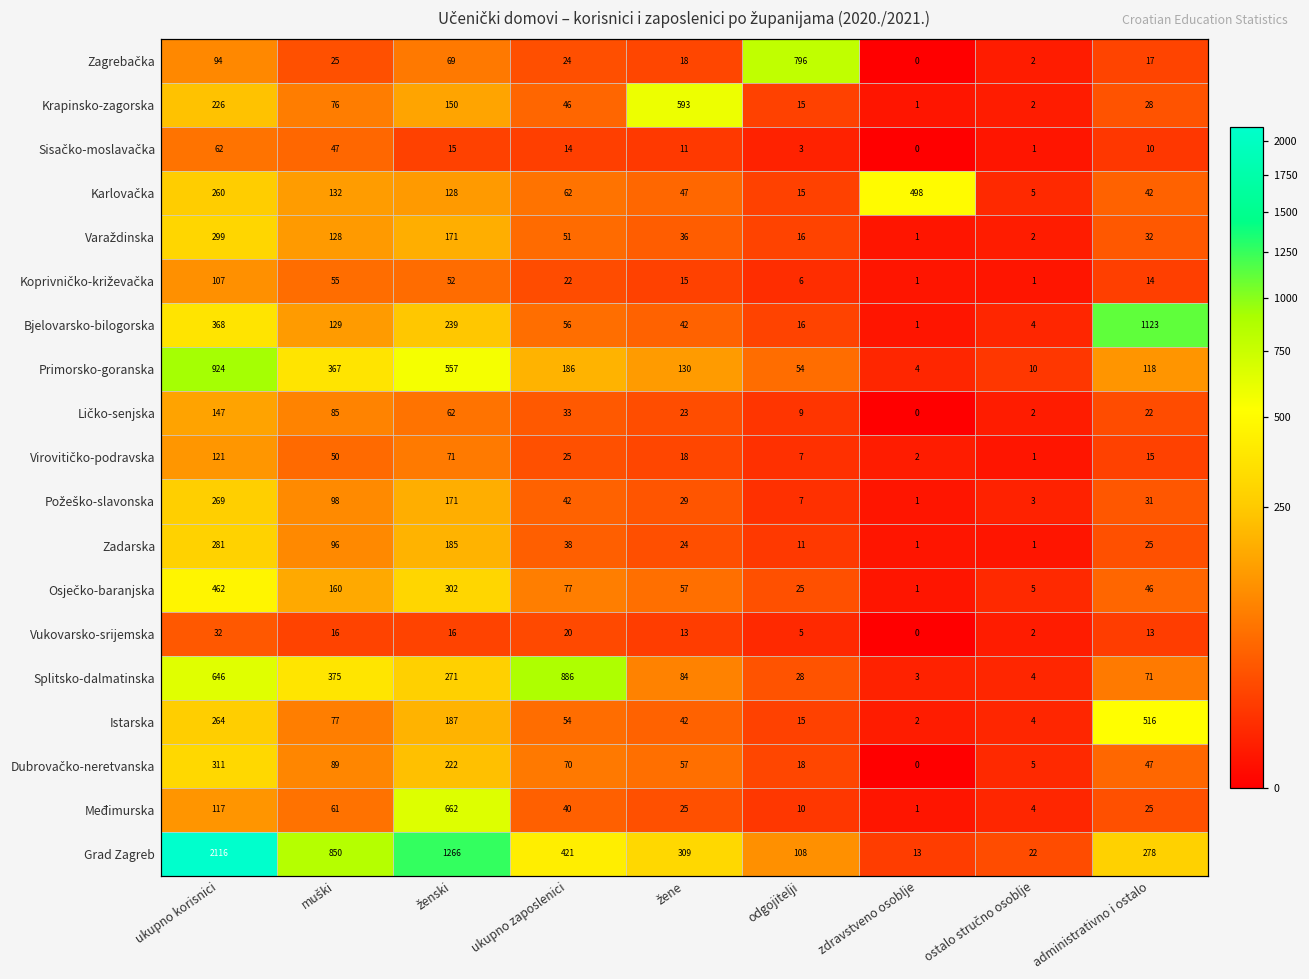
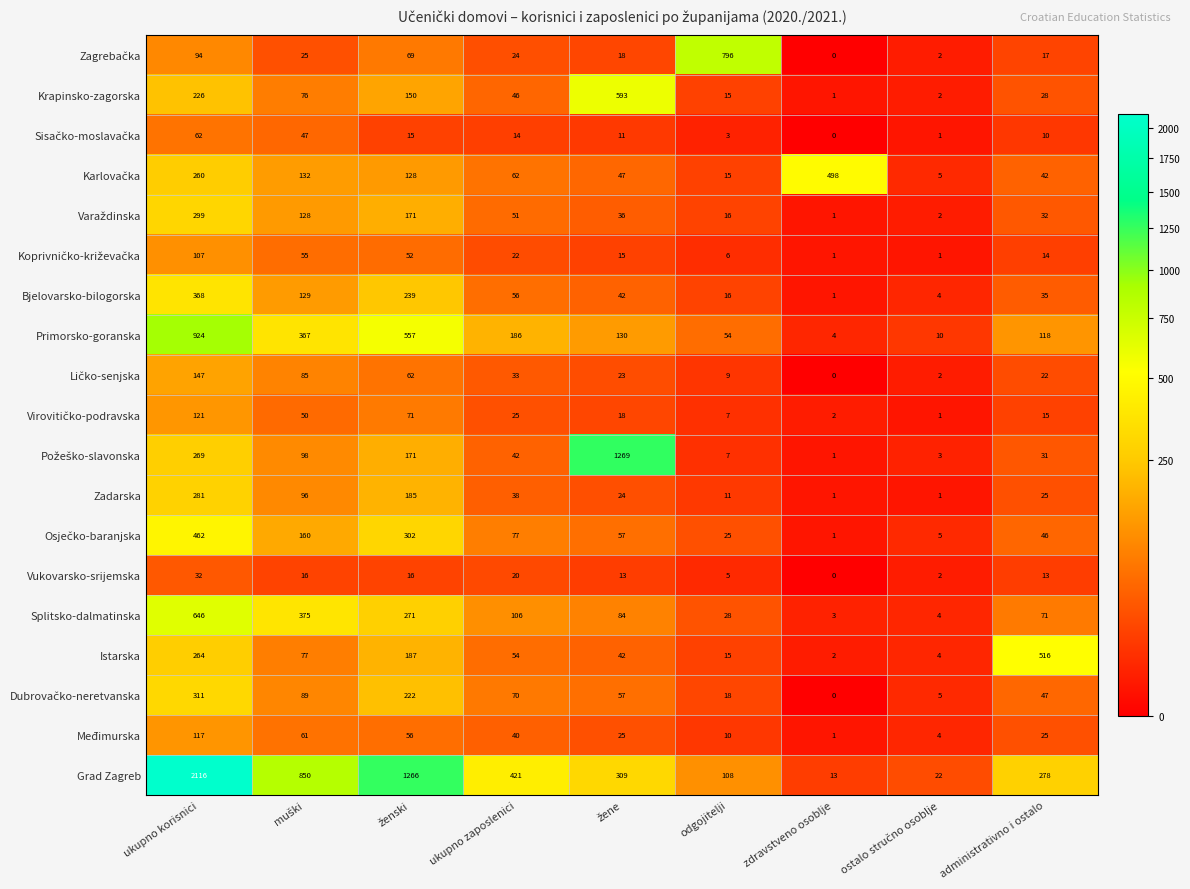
  {
    "Zagrebačka": {
      "ukupno korisnici": 94,
      "muški": 25,
      "ženski": 69,
      "ukupno zaposlenici": 24,
      "žene": 18,
      "odgojitelji": 796,
      "zdravstveno osoblje": 0,
      "ostalo stručno osoblje": 2,
      "administrativno i ostalo": 17
    },
    "Krapinsko-zagorska": {
      "ukupno korisnici": 226,
      "muški": 76,
      "ženski": 150,
      "ukupno zaposlenici": 46,
      "žene": 593,
      "odgojitelji": 15,
      "zdravstveno osoblje": 1,
      "ostalo stručno osoblje": 2,
      "administrativno i ostalo": 28
    },
    "Sisačko-moslavačka": {
      "ukupno korisnici": 62,
      "muški": 47,
      "ženski": 15,
      "ukupno zaposlenici": 14,
      "žene": 11,
      "odgojitelji": 3,
      "zdravstveno osoblje": 0,
      "ostalo stručno osoblje": 1,
      "administrativno i ostalo": 10
    },
    "Karlovačka": {
      "ukupno korisnici": 260,
      "muški": 132,
      "ženski": 128,
      "ukupno zaposlenici": 62,
      "žene": 47,
      "odgojitelji": 15,
      "zdravstveno osoblje": 498,
      "ostalo stručno osoblje": 5,
      "administrativno i ostalo": 42
    },
    "Varaždinska": {
      "ukupno korisnici": 299,
      "muški": 128,
      "ženski": 171,
      "ukupno zaposlenici": 51,
      "žene": 36,
      "odgojitelji": 16,
      "zdravstveno osoblje": 1,
      "ostalo stručno osoblje": 2,
      "administrativno i ostalo": 32
    },
    "Koprivničko-križevačka": {
      "ukupno korisnici": 107,
      "muški": 55,
      "ženski": 52,
      "ukupno zaposlenici": 22,
      "žene": 15,
      "odgojitelji": 6,
      "zdravstveno osoblje": 1,
      "ostalo stručno osoblje": 1,
      "administrativno i ostalo": 14
    },
    "Bjelovarsko-bilogorska": {
      "ukupno korisnici": 368,
      "muški": 129,
      "ženski": 239,
      "ukupno zaposlenici": 56,
      "žene": 42,
      "odgojitelji": 16,
      "zdravstveno osoblje": 1,
      "ostalo stručno osoblje": 4,
-     "administrativno i ostalo": 1123
+     "administrativno i ostalo": 35
    },
    "Primorsko-goranska": {
      "ukupno korisnici": 924,
      "muški": 367,
      "ženski": 557,
      "ukupno zaposlenici": 186,
      "žene": 130,
      "odgojitelji": 54,
      "zdravstveno osoblje": 4,
      "ostalo stručno osoblje": 10,
      "administrativno i ostalo": 118
    },
    "Ličko-senjska": {
      "ukupno korisnici": 147,
      "muški": 85,
      "ženski": 62,
      "ukupno zaposlenici": 33,
      "žene": 23,
      "odgojitelji": 9,
      "zdravstveno osoblje": 0,
      "ostalo stručno osoblje": 2,
      "administrativno i ostalo": 22
    },
    "Virovitičko-podravska": {
      "ukupno korisnici": 121,
      "muški": 50,
      "ženski": 71,
      "ukupno zaposlenici": 25,
      "žene": 18,
      "odgojitelji": 7,
      "zdravstveno osoblje": 2,
      "ostalo stručno osoblje": 1,
      "administrativno i ostalo": 15
    },
    "Požeško-slavonska": {
      "ukupno korisnici": 269,
      "muški": 98,
      "ženski": 171,
      "ukupno zaposlenici": 42,
-     "žene": 29,
+     "žene": 1269,
      "odgojitelji": 7,
      "zdravstveno osoblje": 1,
      "ostalo stručno osoblje": 3,
      "administrativno i ostalo": 31
    },
    "Zadarska": {
      "ukupno korisnici": 281,
      "muški": 96,
      "ženski": 185,
      "ukupno zaposlenici": 38,
      "žene": 24,
      "odgojitelji": 11,
      "zdravstveno osoblje": 1,
      "ostalo stručno osoblje": 1,
      "administrativno i ostalo": 25
    },
    "Osječko-baranjska": {
      "ukupno korisnici": 462,
      "muški": 160,
      "ženski": 302,
      "ukupno zaposlenici": 77,
      "žene": 57,
      "odgojitelji": 25,
      "zdravstveno osoblje": 1,
      "ostalo stručno osoblje": 5,
      "administrativno i ostalo": 46
    },
    "Vukovarsko-srijemska": {
      "ukupno korisnici": 32,
      "muški": 16,
      "ženski": 16,
      "ukupno zaposlenici": 20,
      "žene": 13,
      "odgojitelji": 5,
      "zdravstveno osoblje": 0,
      "ostalo stručno osoblje": 2,
      "administrativno i ostalo": 13
    },
    "Splitsko-dalmatinska": {
      "ukupno korisnici": 646,
      "muški": 375,
      "ženski": 271,
-     "ukupno zaposlenici": 886,
+     "ukupno zaposlenici": 106,
      "žene": 84,
      "odgojitelji": 28,
      "zdravstveno osoblje": 3,
      "ostalo stručno osoblje": 4,
      "administrativno i ostalo": 71
    },
    "Istarska": {
      "ukupno korisnici": 264,
      "muški": 77,
      "ženski": 187,
      "ukupno zaposlenici": 54,
      "žene": 42,
      "odgojitelji": 15,
      "zdravstveno osoblje": 2,
      "ostalo stručno osoblje": 4,
      "administrativno i ostalo": 516
    },
    "Dubrovačko-neretvanska": {
      "ukupno korisnici": 311,
      "muški": 89,
      "ženski": 222,
      "ukupno zaposlenici": 70,
      "žene": 57,
      "odgojitelji": 18,
      "zdravstveno osoblje": 0,
      "ostalo stručno osoblje": 5,
      "administrativno i ostalo": 47
    },
    "Međimurska": {
      "ukupno korisnici": 117,
      "muški": 61,
-     "ženski": 662,
+     "ženski": 56,
      "ukupno zaposlenici": 40,
      "žene": 25,
      "odgojitelji": 10,
      "zdravstveno osoblje": 1,
      "ostalo stručno osoblje": 4,
      "administrativno i ostalo": 25
    },
    "Grad Zagreb": {
      "ukupno korisnici": 2116,
      "muški": 850,
      "ženski": 1266,
      "ukupno zaposlenici": 421,
      "žene": 309,
      "odgojitelji": 108,
      "zdravstveno osoblje": 13,
      "ostalo stručno osoblje": 22,
      "administrativno i ostalo": 278
    }
  }
